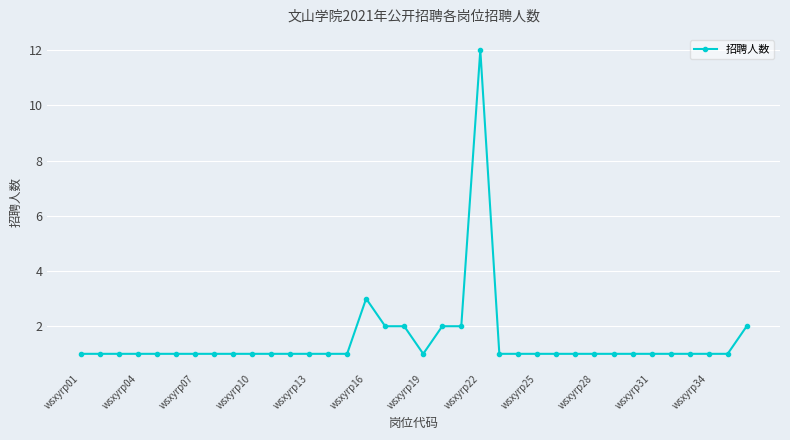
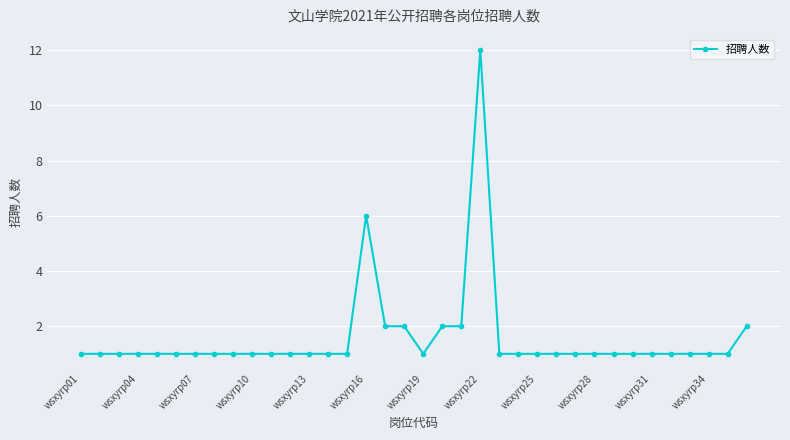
  {
    "wsxyrp01": 1,
    "wsxyrp04": 1,
    "wsxyrp07": 1,
    "wsxyrp10": 1,
    "wsxyrp13": 1,
-   "wsxyrp16": 3,
+   "wsxyrp16": 6,
    "wsxyrp19": 1,
    "wsxyrp22": 12,
    "wsxyrp25": 1,
    "wsxyrp28": 1,
    "wsxyrp31": 1,
    "wsxyrp34": 1
  }
